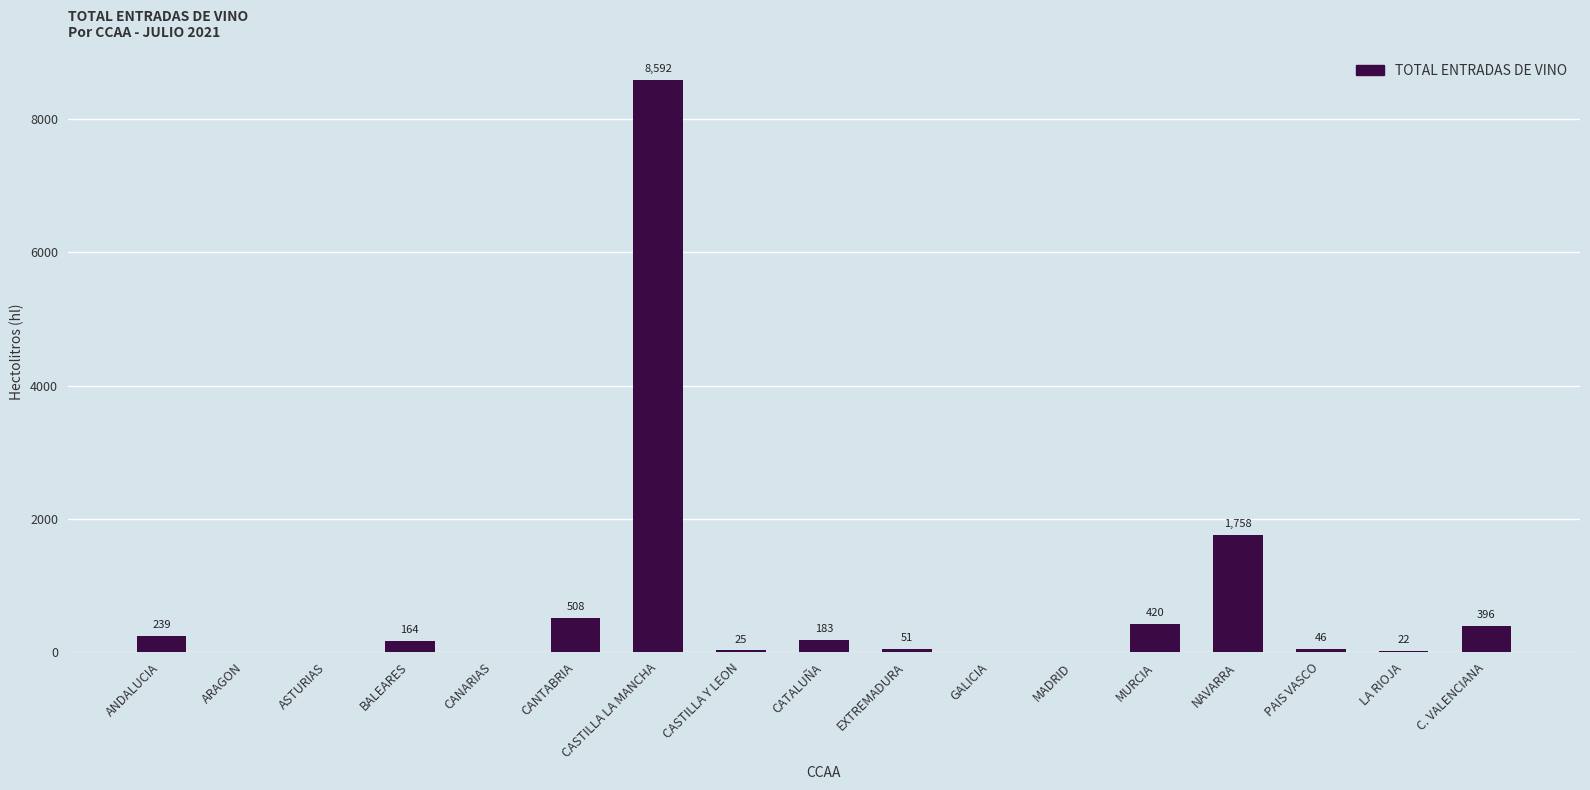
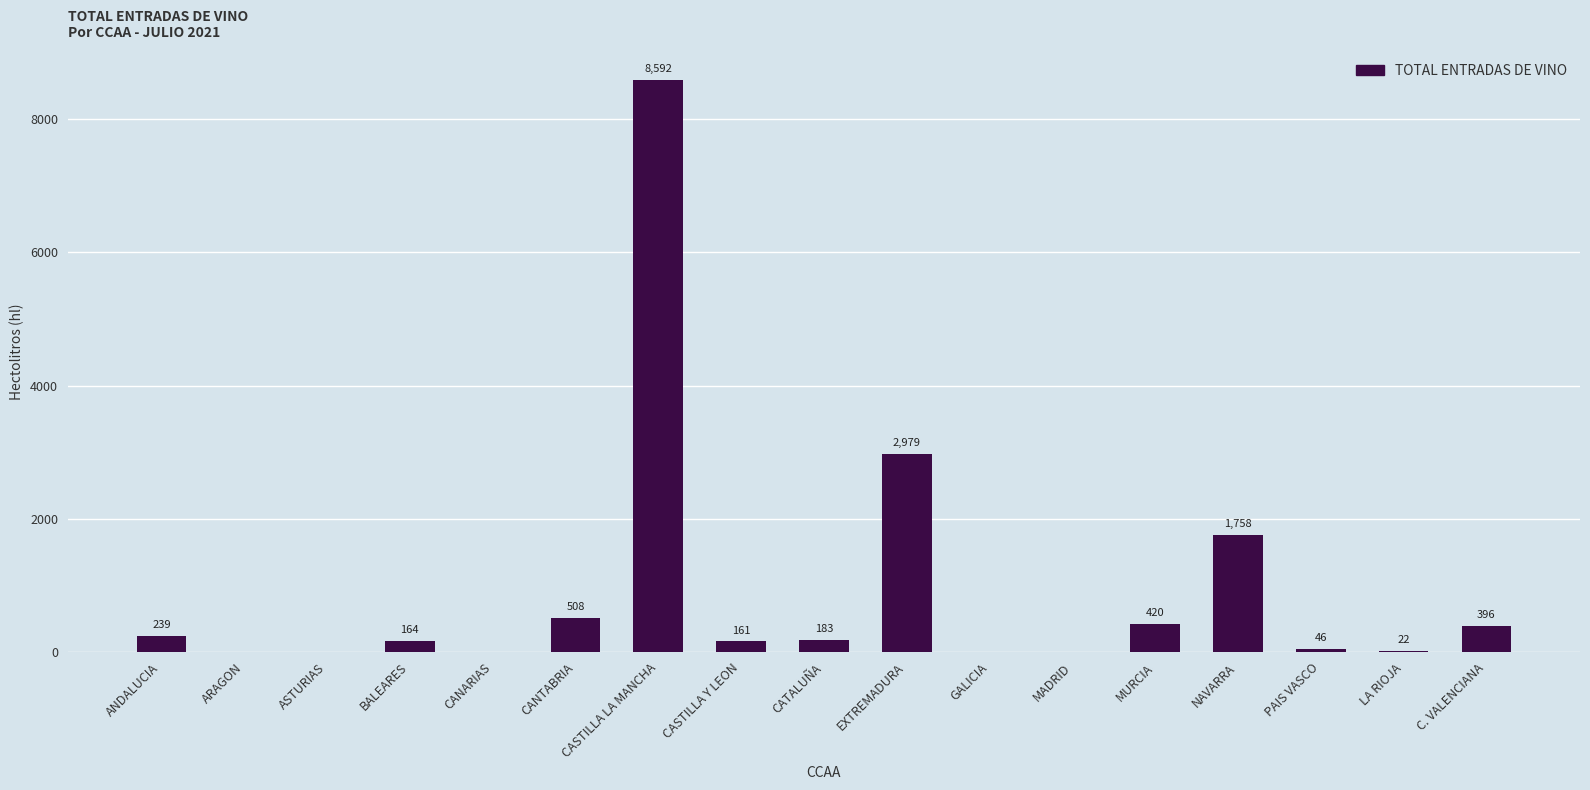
  {
    "ANDALUCIA": "239",
    "BALEARES": "164",
    "CANTABRIA": "508",
    "CASTILLA LA MANCHA": "8,592",
-   "CASTILLA Y LEON": "25",
+   "CASTILLA Y LEON": "161",
    "CATALUÑA": "183",
-   "EXTREMADURA": "51",
+   "EXTREMADURA": "2,979",
    "MURCIA": "420",
    "NAVARRA": "1,758",
    "PAIS VASCO": "46",
    "LA RIOJA": "22",
    "C. VALENCIANA": "396"
  }
